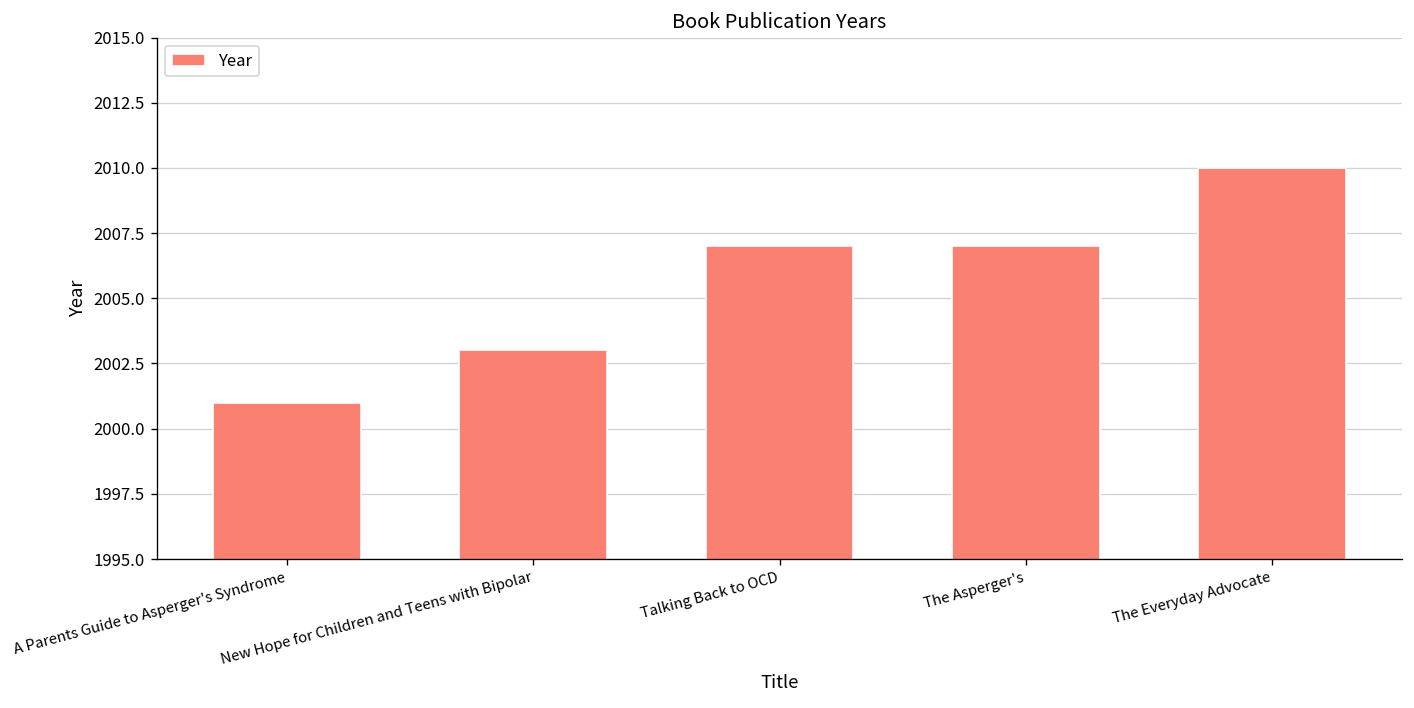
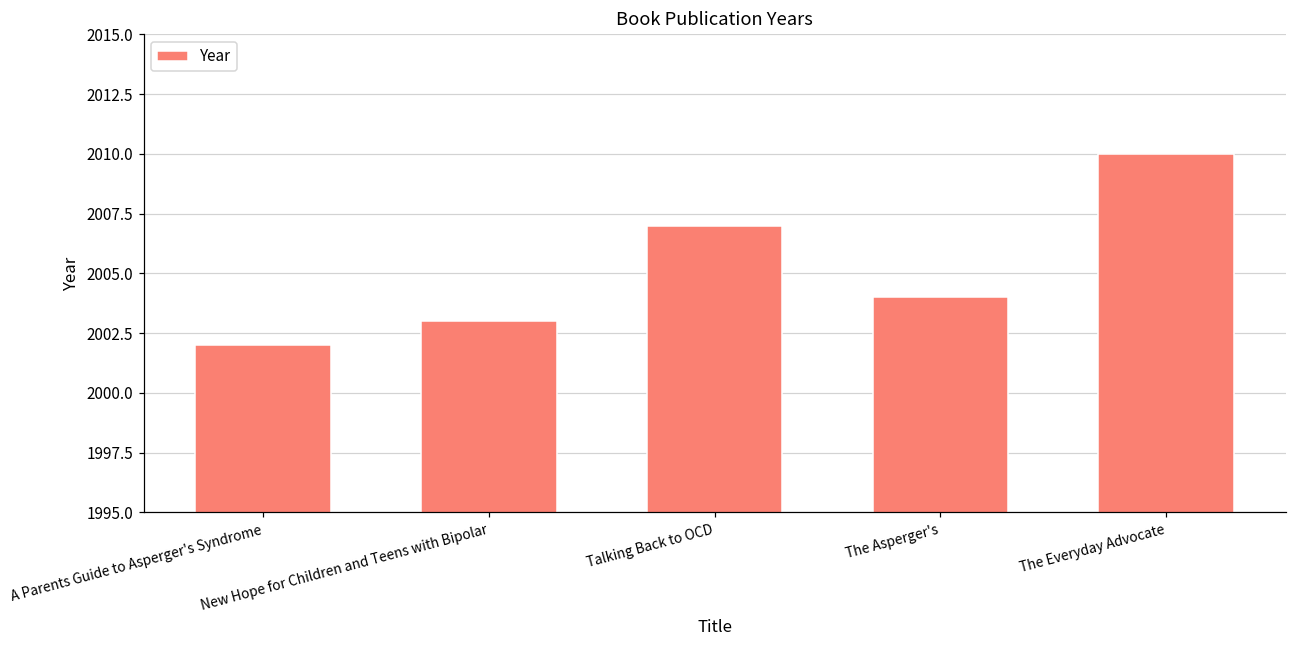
  {
-   "A Parents Guide to Asperger's Syndrome": 2001,
+   "A Parents Guide to Asperger's Syndrome": 2002,
    "New Hope for Children and Teens with Bipolar": 2003,
    "Talking Back to OCD": 2007,
-   "The Asperger's": 2007,
+   "The Asperger's": 2004,
    "The Everyday Advocate": 2010
  }
